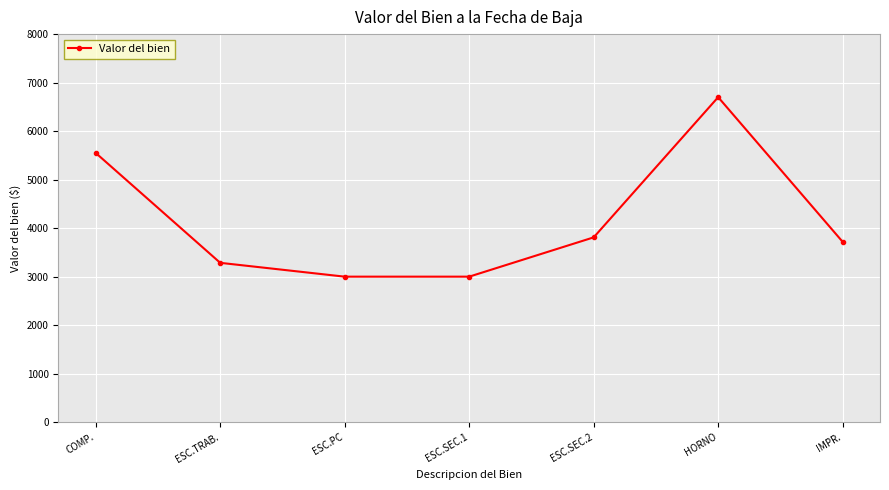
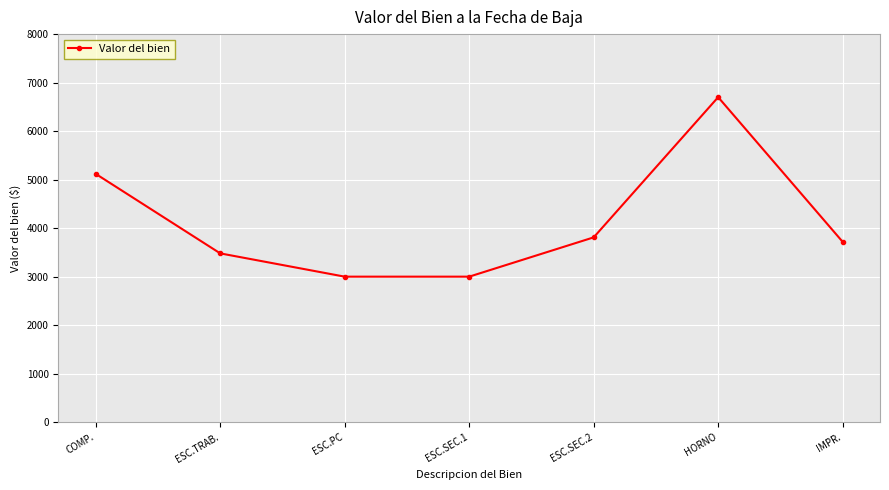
  {
-   "COMP.": 5600,
-   "ESC.TRAB.": 3300,
+   "COMP.": 5100,
+   "ESC.TRAB.": 3500,
    "ESC.PC": 3000,
    "ESC.SEC.1": 3000,
    "ESC.SEC.2": 3800,
    "HORNO": 6700,
    "IMPR.": 3700
  }
